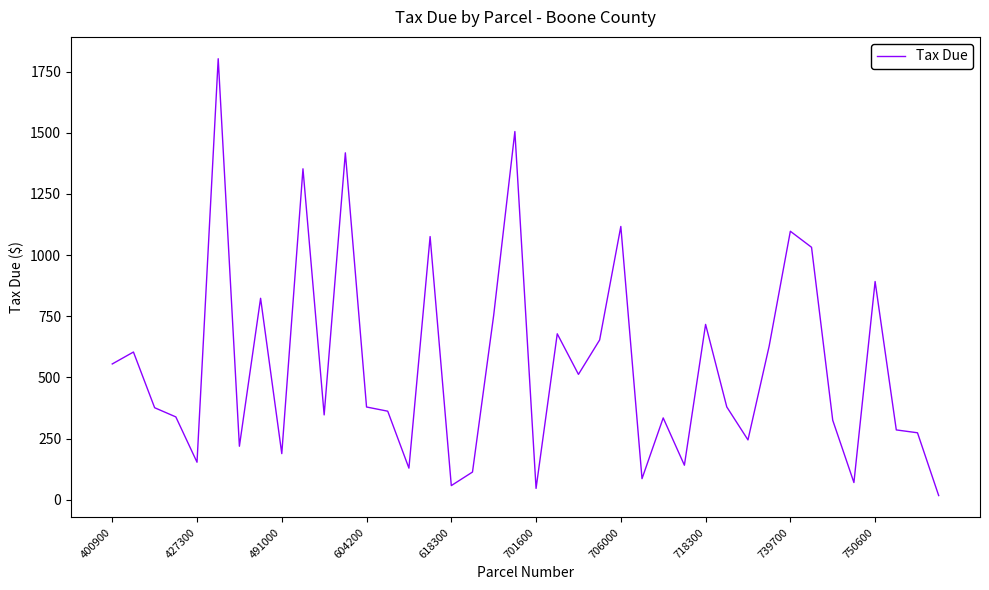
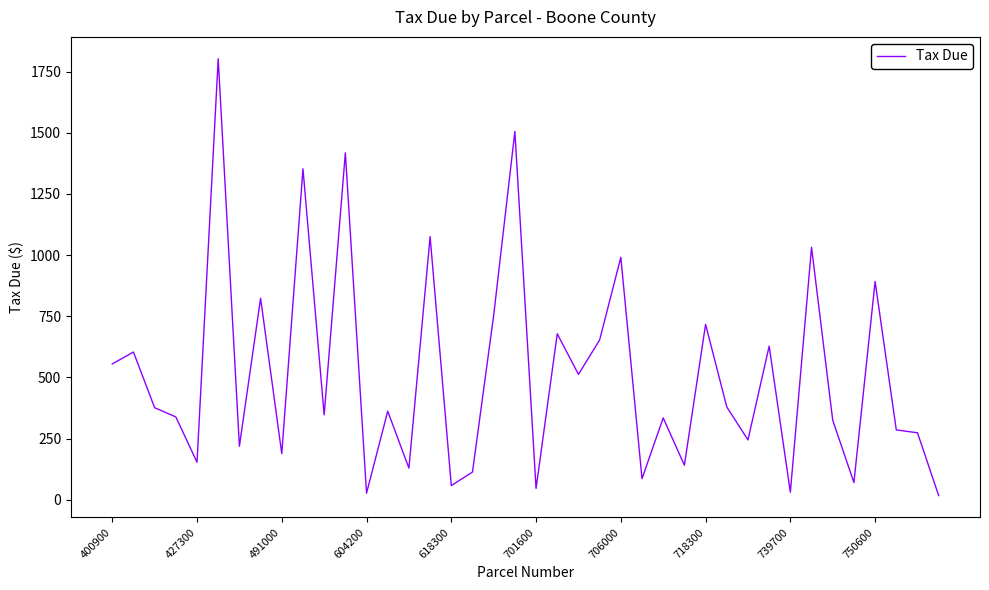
  {
    "400900": 560,
    "427300": 150,
    "491000": 190,
-   "604200": 380,
+   "604200": 30,
    "618300": 60,
    "701600": 50,
-   "706000": 1120,
+   "706000": 990,
    "718300": 720,
-   "739700": 1100,
+   "739700": 30,
    "750600": 890
  }
